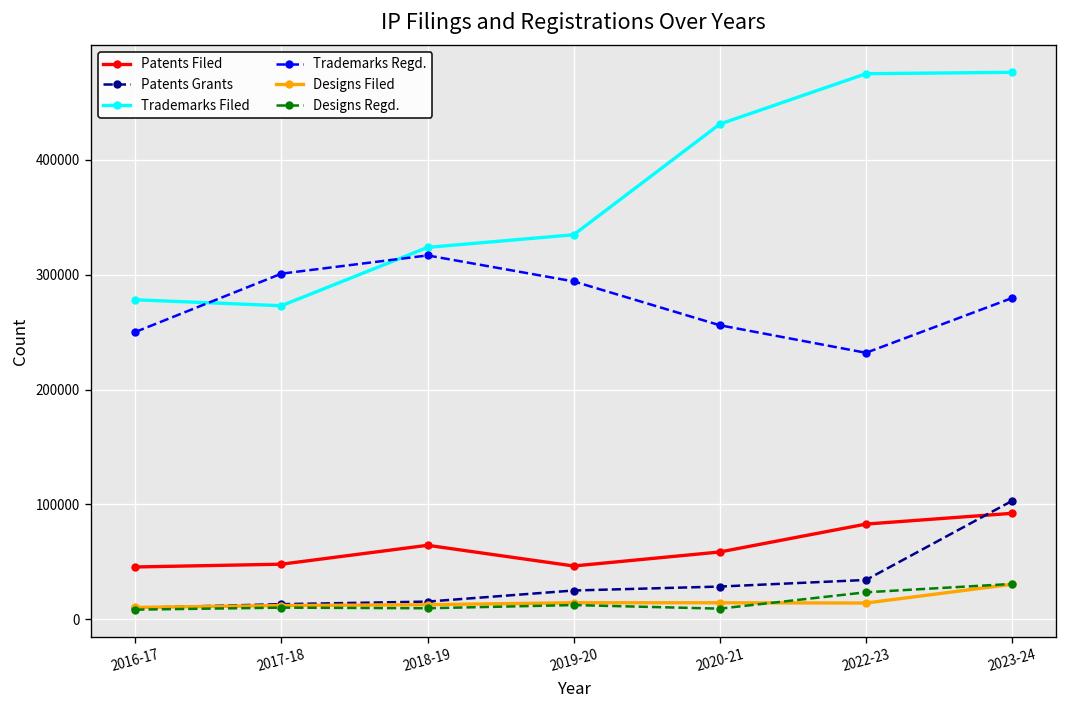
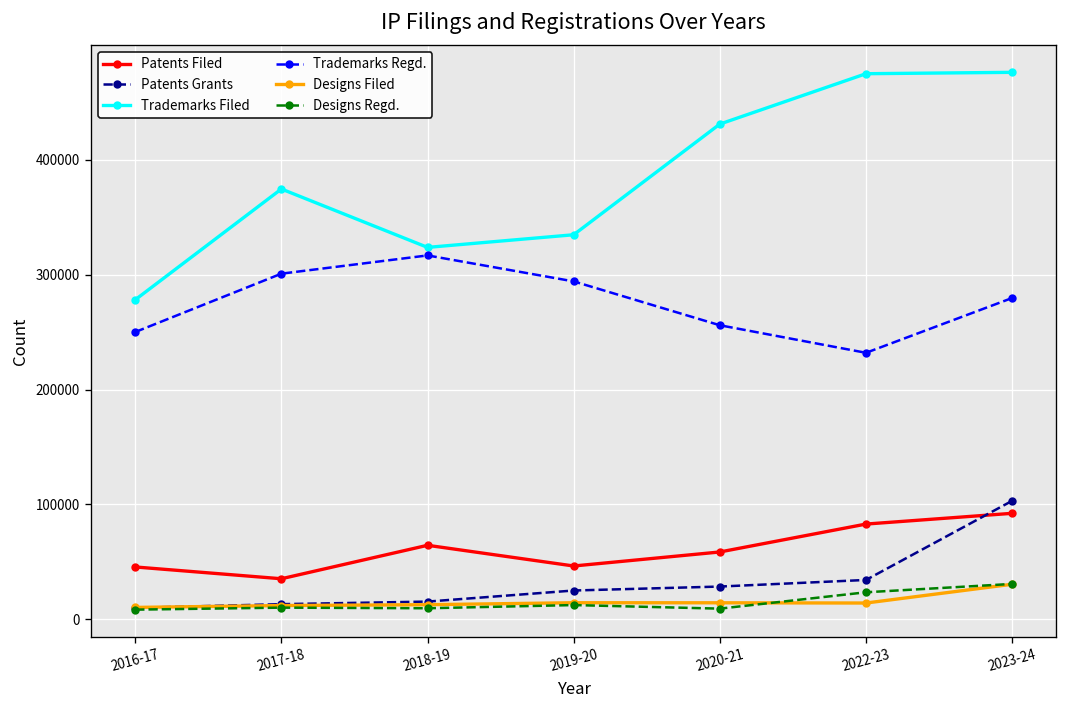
  {
    "Patents Filed": {
      "2016-17": 50000,
-     "2017-18": 50000,
+     "2017-18": 40000,
      "2018-19": 60000,
      "2019-20": 50000,
      "2020-21": 60000,
      "2022-23": 80000,
      "2023-24": 90000
    },
    "Patents Grants": {
      "2018-19": 20000,
      "2019-20": 20000,
      "2020-21": 30000,
      "2022-23": 30000,
      "2023-24": 100000
    },
    "Trademarks Filed": {
      "2016-17": 280000,
-     "2017-18": 270000,
+     "2017-18": 370000,
      "2018-19": 320000,
      "2019-20": 330000,
      "2020-21": 430000,
      "2022-23": 480000,
      "2023-24": 480000
    },
    "Trademarks Regd.": {
      "2016-17": 250000,
      "2017-18": 300000,
      "2018-19": 320000,
      "2019-20": 290000,
      "2020-21": 260000,
      "2022-23": 230000,
      "2023-24": 280000
    },
    "Designs Filed": {
      "2018-19": 10000,
      "2020-21": 10000,
      "2022-23": 10000
    },
    "Designs Regd.": {
      "2018-19": 10000,
      "2020-21": 10000,
      "2022-23": 20000
    }
  }
